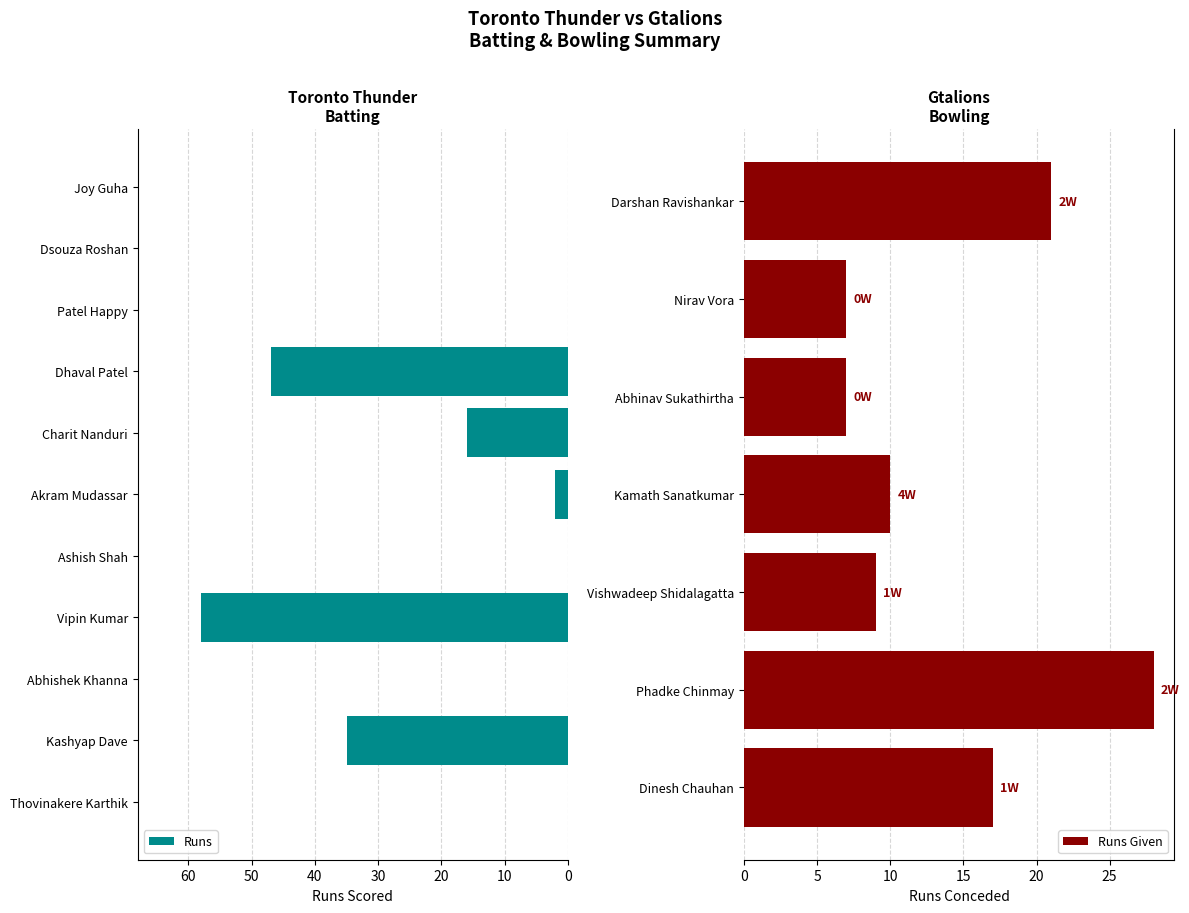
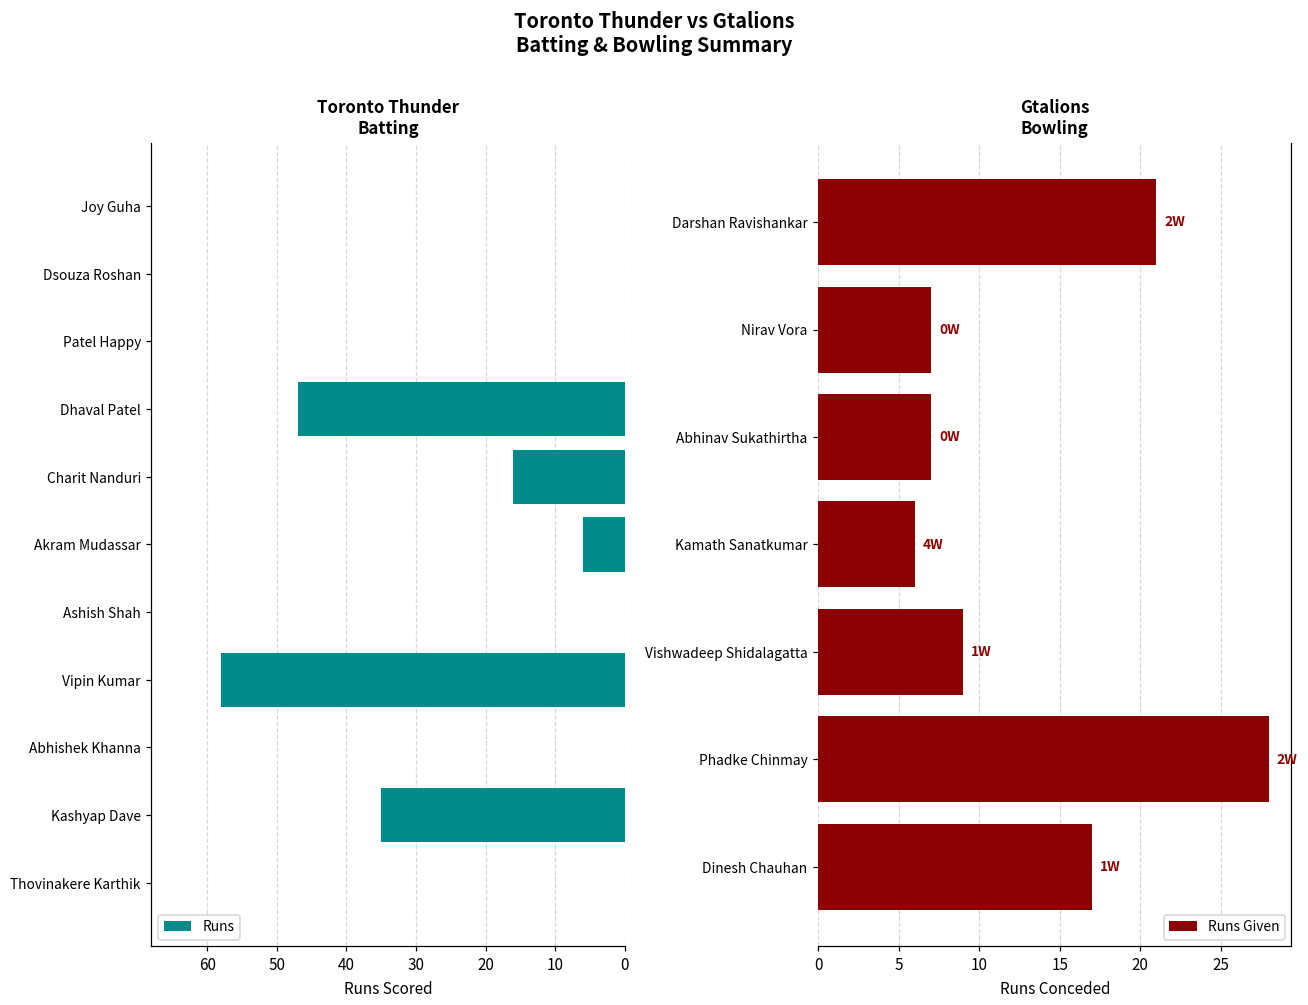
  {
    "Toronto Thunder Batting": {
      "Joy Guha": 0,
      "Dsouza Roshan": 0,
      "Patel Happy": 0,
      "Dhaval Patel": 47,
      "Charit Nanduri": 16,
-     "Akram Mudassar": 2,
+     "Akram Mudassar": 6,
      "Ashish Shah": 0,
      "Vipin Kumar": 58,
      "Abhishek Khanna": 0,
      "Kashyap Dave": 35,
      "Thovinakere Karthik": 0
    },
    "Gtalions Bowling": {
-     "Kamath Sanatkumar": 10
+     "Kamath Sanatkumar": 6
    }
  }
